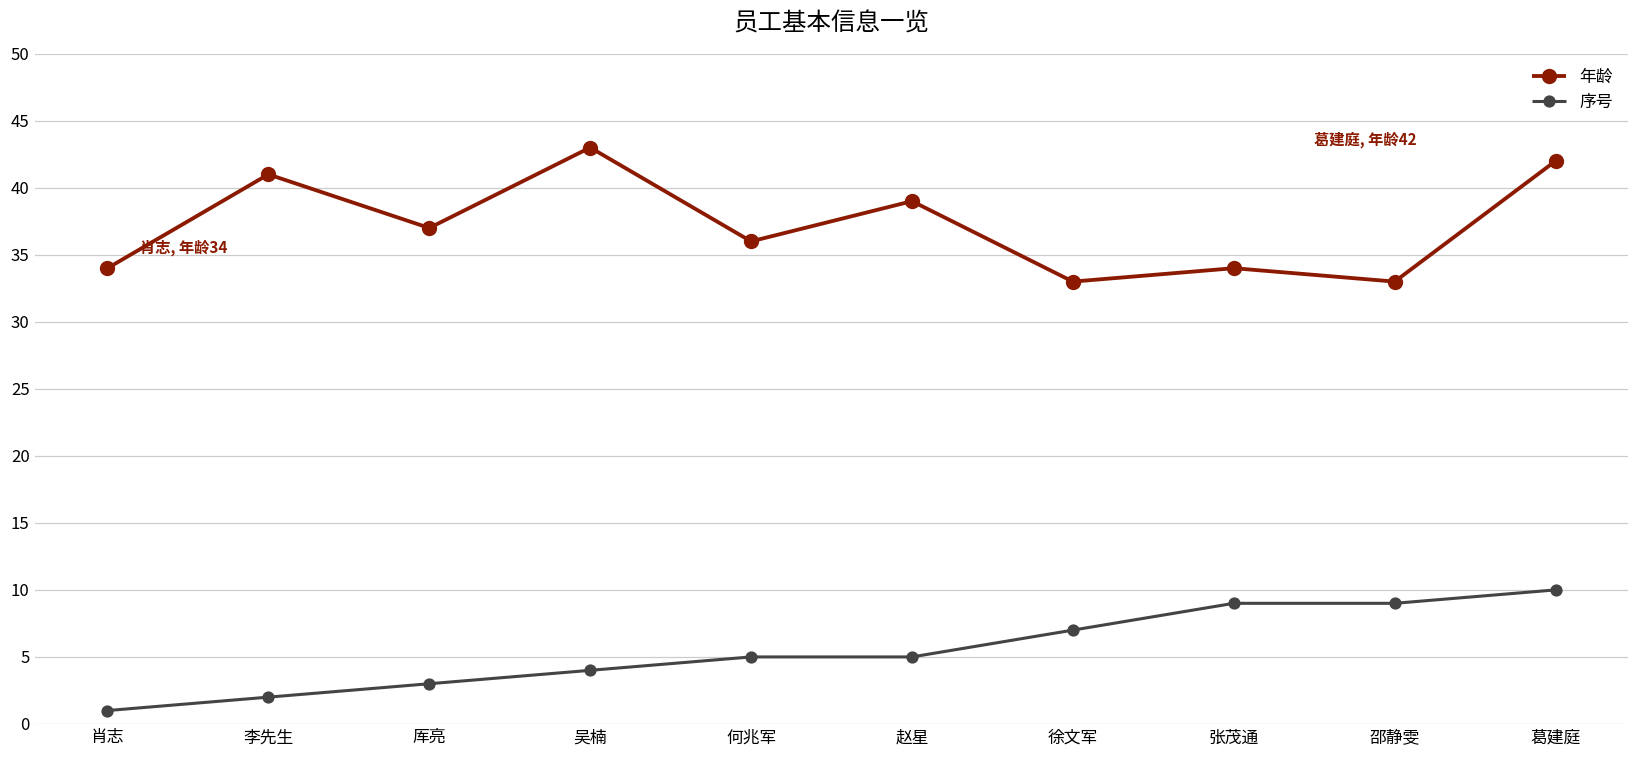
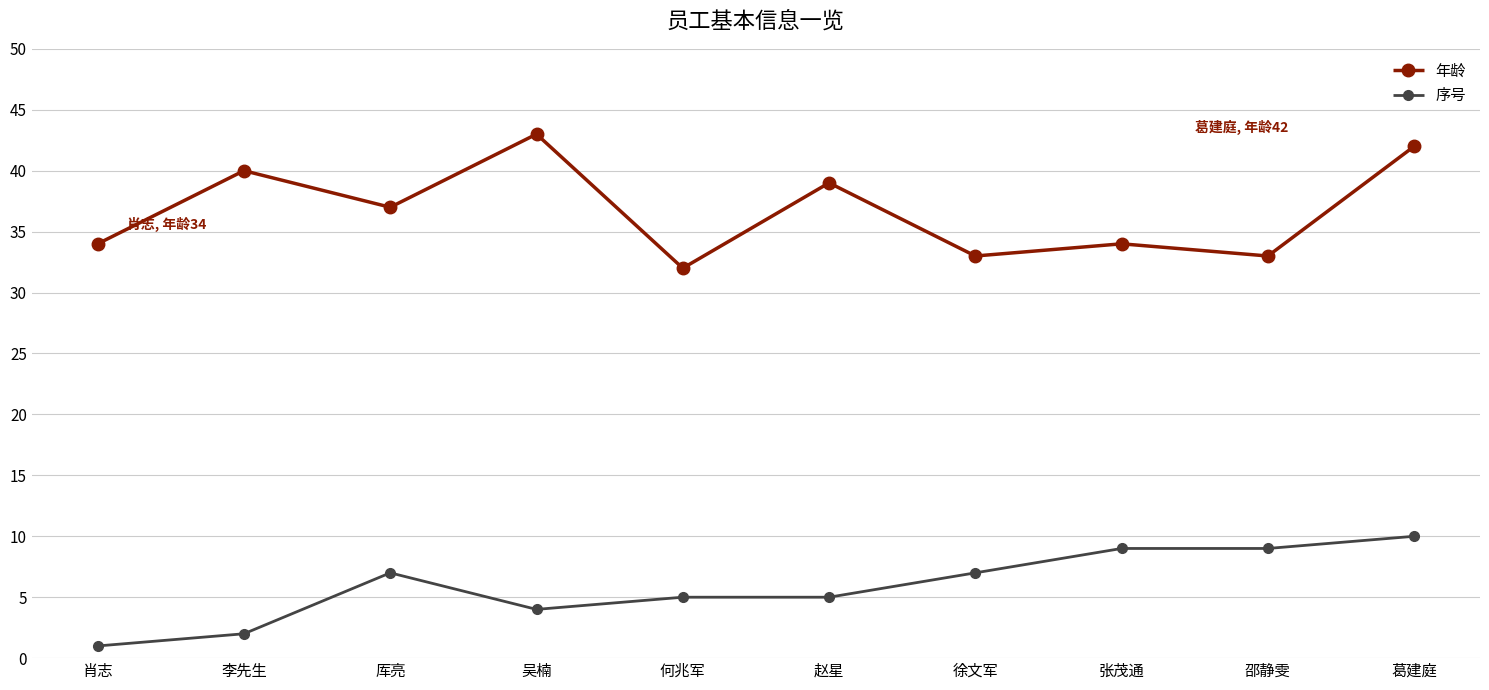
  {
    "年龄": {
      "肖志": 34,
-     "李先生": 41,
+     "李先生": 40,
      "厍亮": 37,
      "吴楠": 43,
-     "何兆军": 36,
+     "何兆军": 32,
      "赵星": 39,
      "徐文军": 33,
      "张茂通": 34,
      "邵静雯": 33,
      "葛建庭": 42
    },
    "序号": {
      "肖志": 1,
      "李先生": 2,
-     "厍亮": 3,
+     "厍亮": 7,
      "吴楠": 4,
      "何兆军": 5,
      "赵星": 5,
      "徐文军": 7,
      "张茂通": 9,
      "邵静雯": 9,
      "葛建庭": 10
    }
  }
